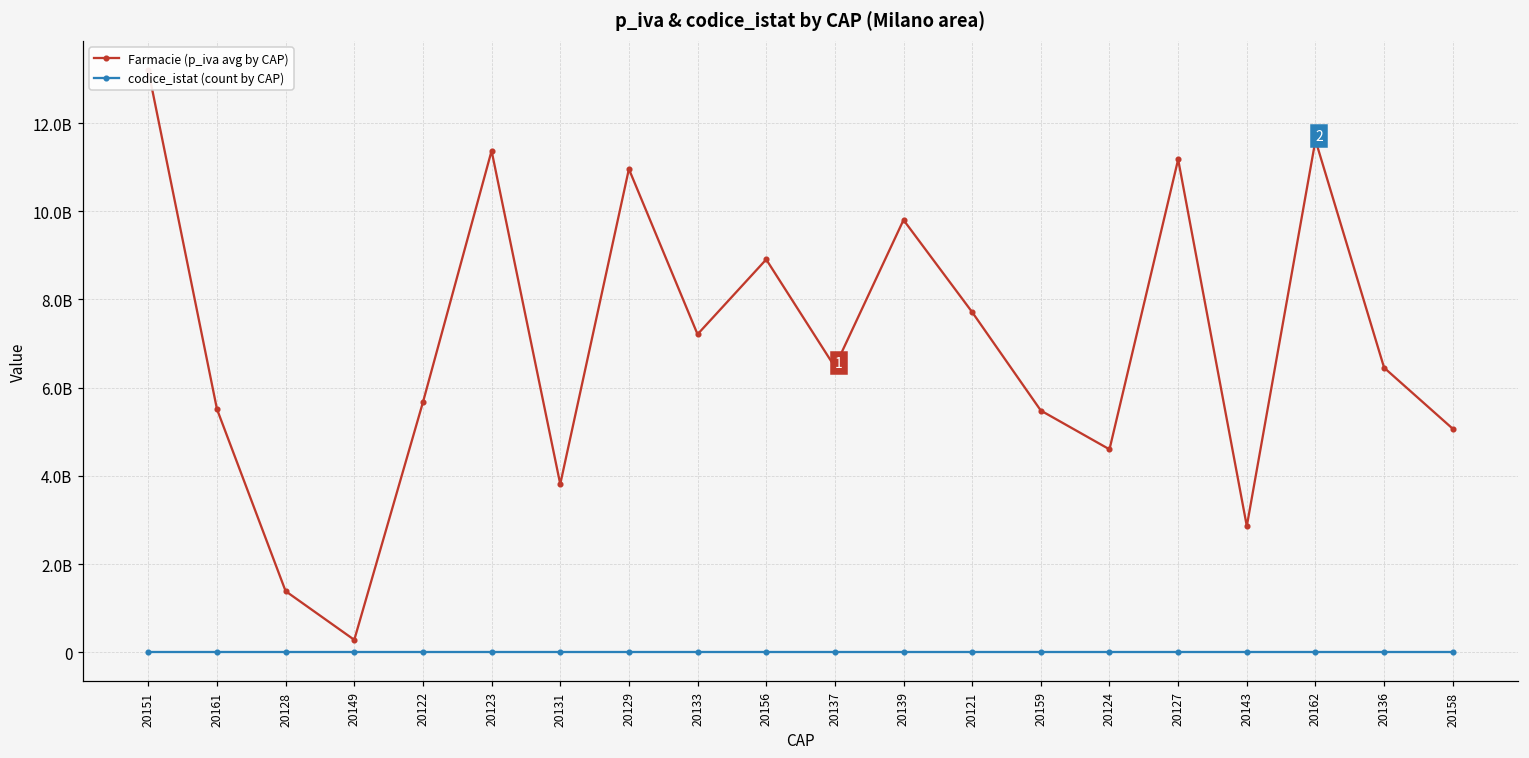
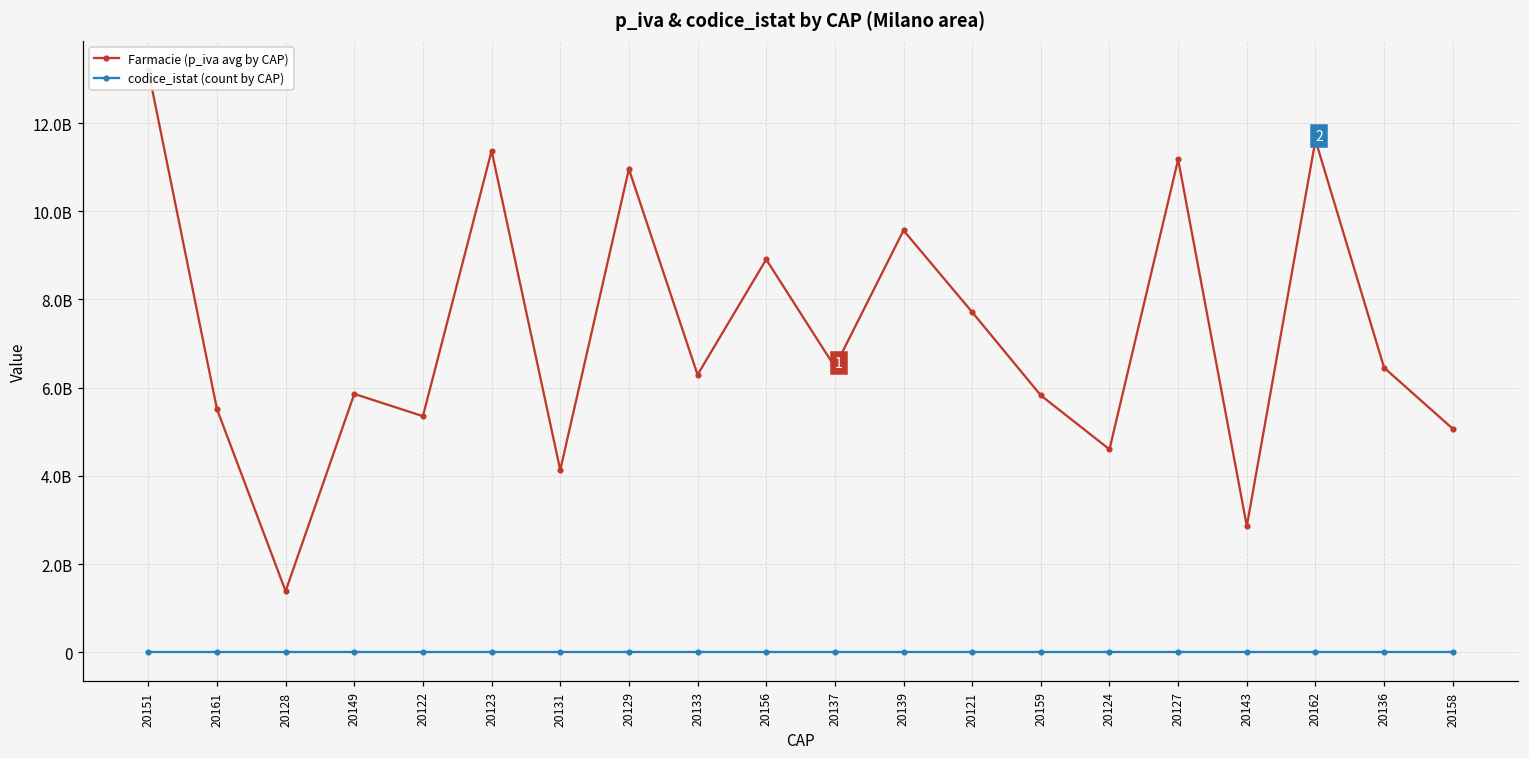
  {
    "Farmacie (p_iva avg by CAP)": {
      "20161": 5500000000,
      "20128": 1400000000,
-     "20149": 300000000,
-     "20122": 5700000000,
+     "20149": 5900000000,
+     "20122": 5400000000,
      "20123": 11400000000,
-     "20131": 3800000000,
+     "20131": 4100000000,
      "20129": 11000000000,
-     "20133": 7200000000,
+     "20133": 6300000000,
      "20156": 8900000000,
-     "20139": 9800000000,
+     "20139": 9600000000,
      "20121": 7700000000,
-     "20159": 5500000000,
+     "20159": 5800000000,
      "20124": 4600000000,
      "20127": 11200000000,
      "20143": 2900000000,
      "20136": 6500000000,
      "20158": 5100000000
    },
    "codice_istat (count by CAP)": {
      "20151": 0,
      "20161": 0,
      "20128": 0,
      "20149": 0,
      "20122": 0,
      "20123": 0,
      "20131": 0,
      "20129": 0,
      "20133": 0,
      "20156": 0,
      "20137": 0,
      "20139": 0,
      "20121": 0,
      "20159": 0,
      "20124": 0,
      "20127": 0,
      "20143": 0,
      "20162": 0,
      "20136": 0,
      "20158": 0
    }
  }
